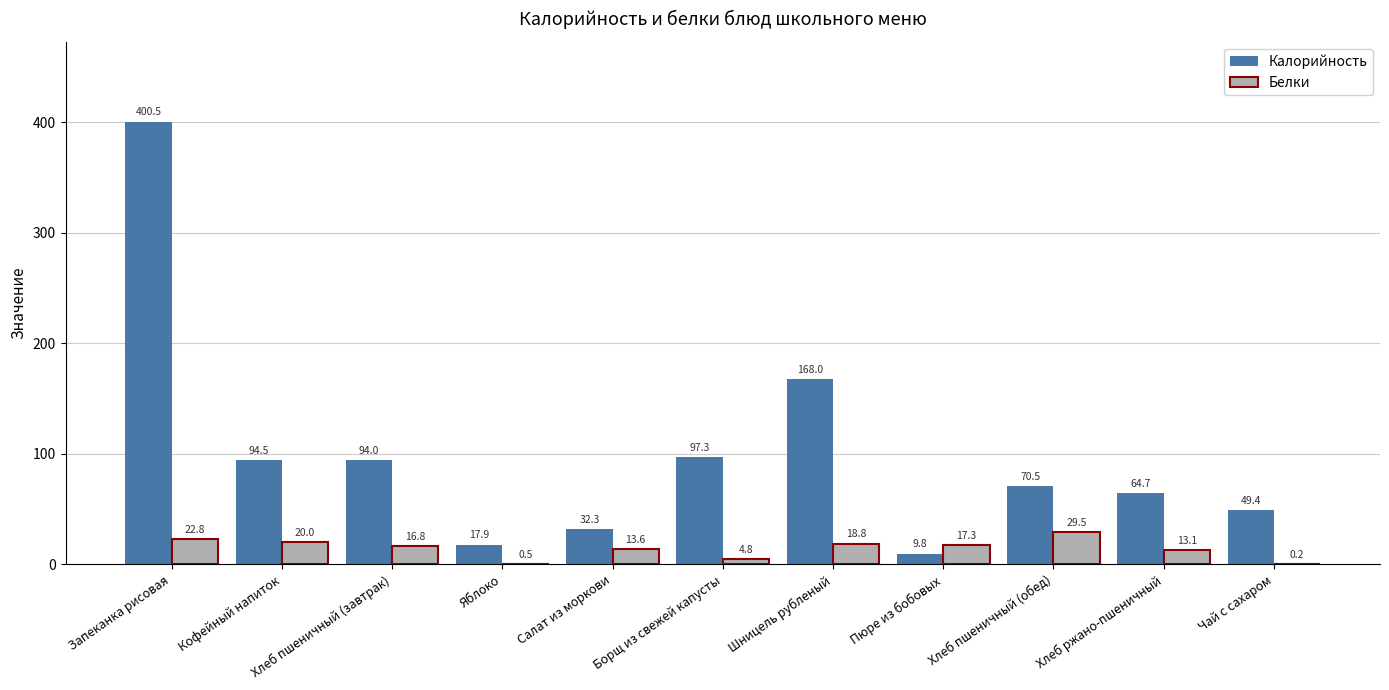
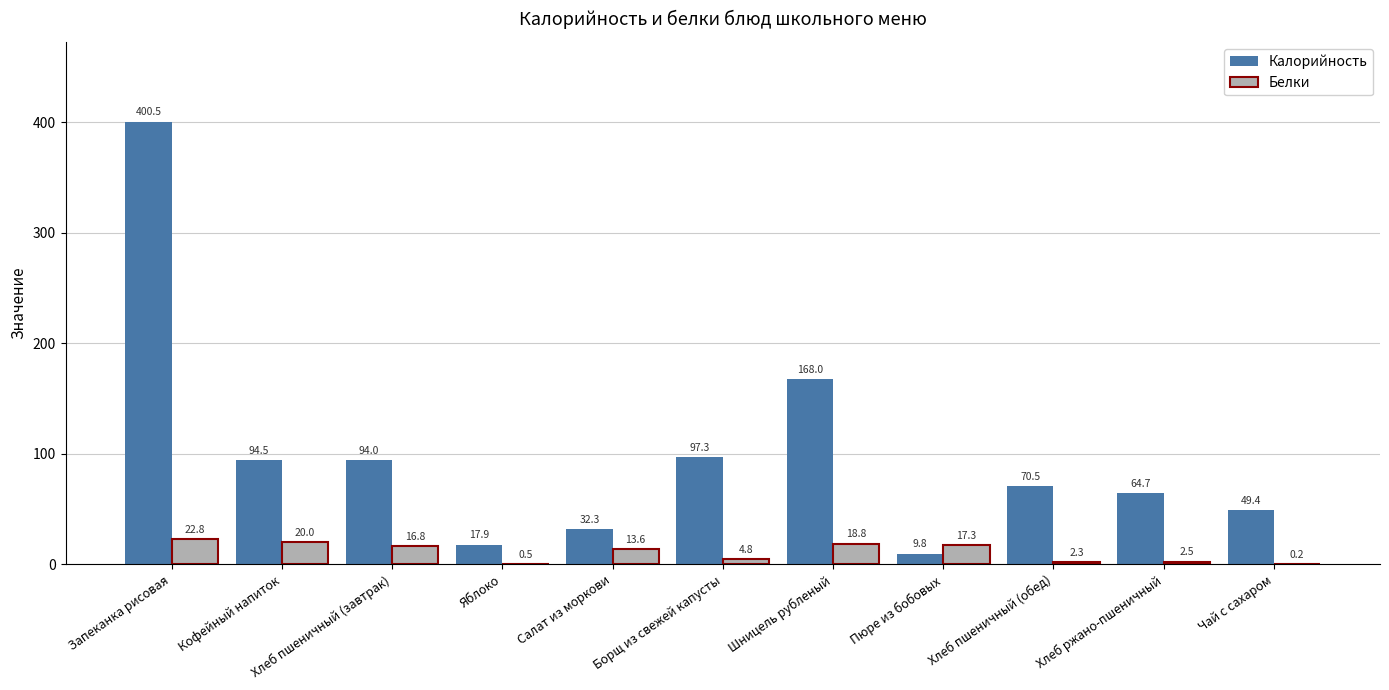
  {
    "Калорийность": {
      "Запеканка рисовая": 400.5,
      "Кофейный напиток": 94.5,
      "Хлеб пшеничный (завтрак)": 94.0,
      "Яблоко": 17.9,
      "Салат из моркови": 32.3,
      "Борщ из свежей капусты": 97.3,
      "Шницель рубленый": 168.0,
      "Пюре из бобовых": 9.8,
      "Хлеб пшеничный (обед)": 70.5,
      "Хлеб ржано-пшеничный": 64.7,
      "Чай с сахаром": 49.4
    },
    "Белки": {
      "Запеканка рисовая": 22.8,
      "Кофейный напиток": 20.0,
      "Хлеб пшеничный (завтрак)": 16.8,
      "Яблоко": 0.5,
      "Салат из моркови": 13.6,
      "Борщ из свежей капусты": 4.8,
      "Шницель рубленый": 18.8,
      "Пюре из бобовых": 17.3,
-     "Хлеб пшеничный (обед)": 29.5,
-     "Хлеб ржано-пшеничный": 13.1,
+     "Хлеб пшеничный (обед)": 2.3,
+     "Хлеб ржано-пшеничный": 2.5,
      "Чай с сахаром": 0.2
    }
  }
